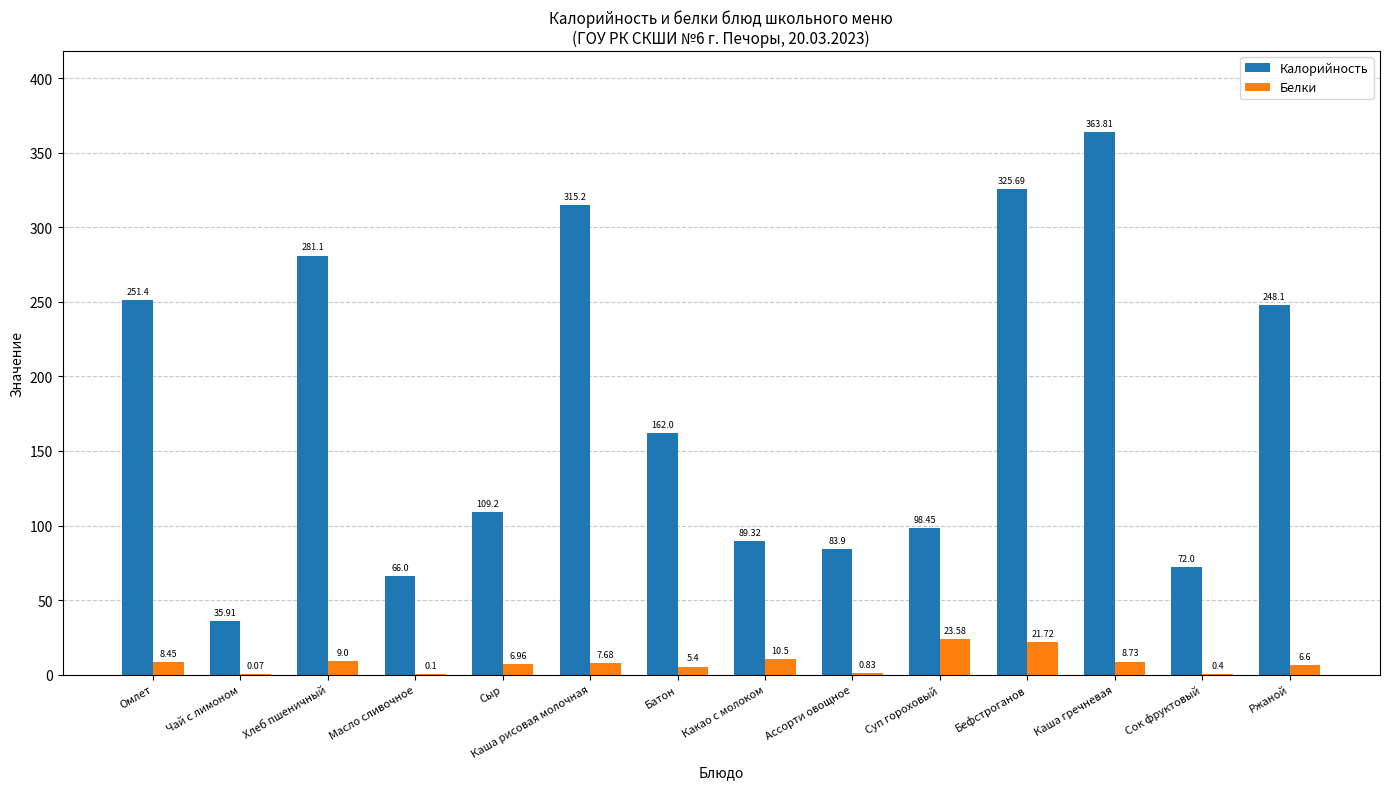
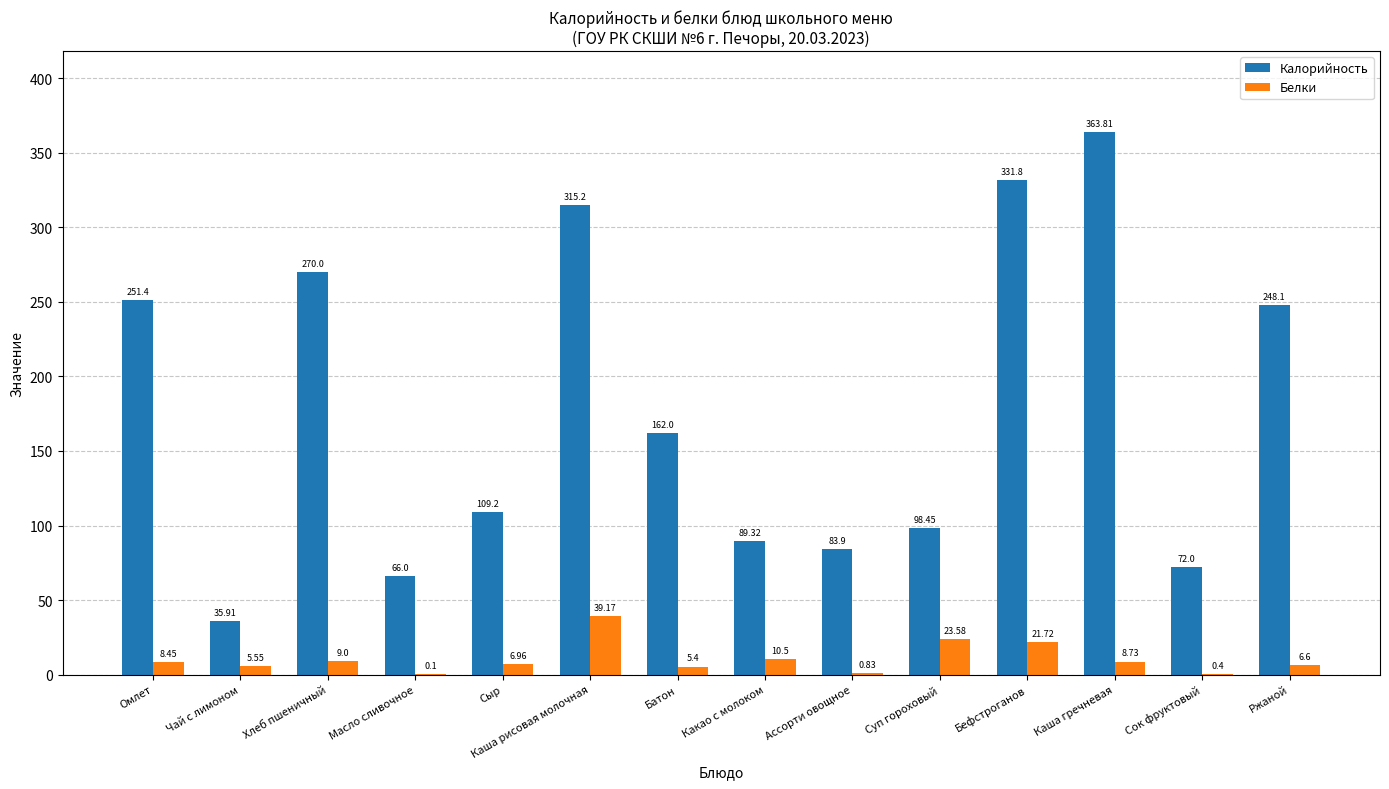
  {
    "Калорийность": {
      "Омлет": 251.4,
      "Чай с лимоном": 35.91,
-     "Хлеб пшеничный": 281.1,
+     "Хлеб пшеничный": 270.0,
      "Масло сливочное": 66.0,
      "Сыр": 109.2,
      "Каша рисовая молочная": 315.2,
      "Батон": 162.0,
      "Какао с молоком": 89.32,
      "Ассорти овощное": 83.9,
      "Суп гороховый": 98.45,
-     "Бефстроганов": 325.69,
+     "Бефстроганов": 331.8,
      "Каша гречневая": 363.81,
      "Сок фруктовый": 72.0,
      "Ржаной": 248.1
    },
    "Белки": {
      "Омлет": 8.45,
-     "Чай с лимоном": 0.07,
+     "Чай с лимоном": 5.55,
      "Хлеб пшеничный": 9.0,
      "Масло сливочное": 0.1,
      "Сыр": 6.96,
-     "Каша рисовая молочная": 7.68,
+     "Каша рисовая молочная": 39.17,
      "Батон": 5.4,
      "Какао с молоком": 10.5,
      "Ассорти овощное": 0.83,
      "Суп гороховый": 23.58,
      "Бефстроганов": 21.72,
      "Каша гречневая": 8.73,
      "Сок фруктовый": 0.4,
      "Ржаной": 6.6
    }
  }
